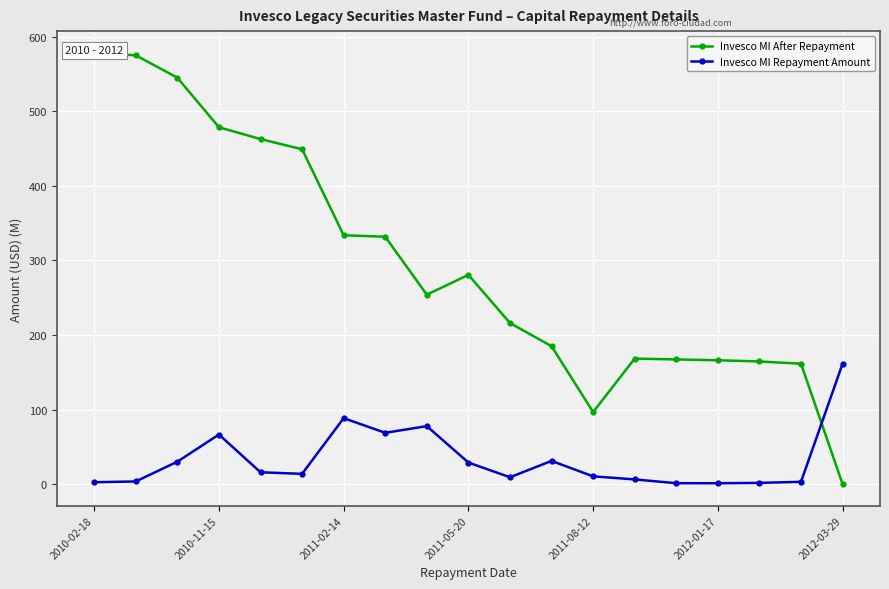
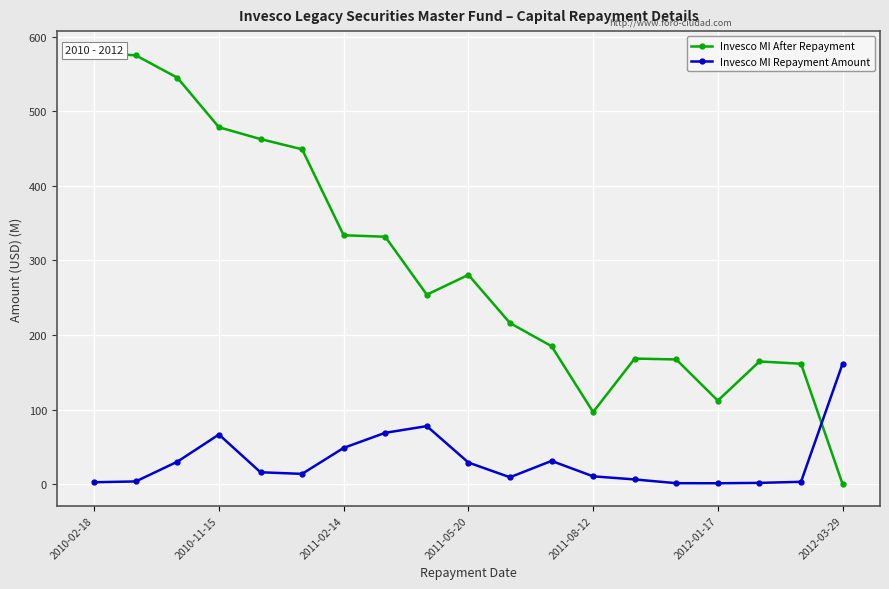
  {
    "Invesco MI After Repayment": {
      "2010-11-15": 480,
      "2011-02-14": 330,
      "2011-05-20": 280,
      "2011-08-12": 100,
-     "2012-01-17": 170,
+     "2012-01-17": 110,
      "2012-03-29": 0
    },
    "Invesco MI Repayment Amount": {
      "2010-02-18": 0,
      "2010-11-15": 70,
-     "2011-02-14": 90,
+     "2011-02-14": 50,
      "2011-05-20": 30,
      "2011-08-12": 10,
      "2012-01-17": 0,
      "2012-03-29": 160
    }
  }
